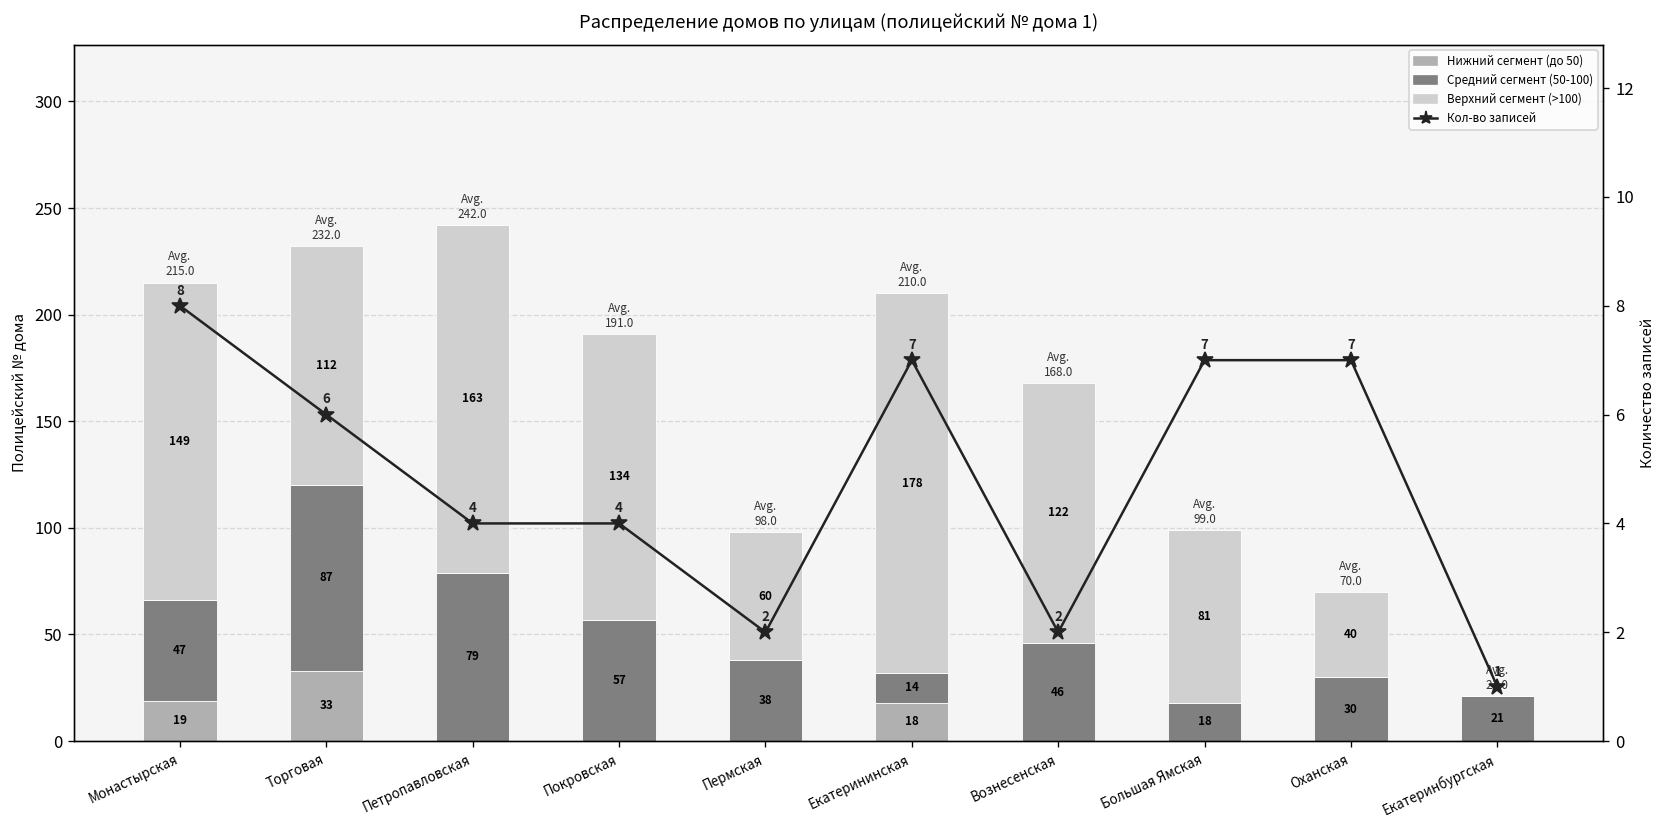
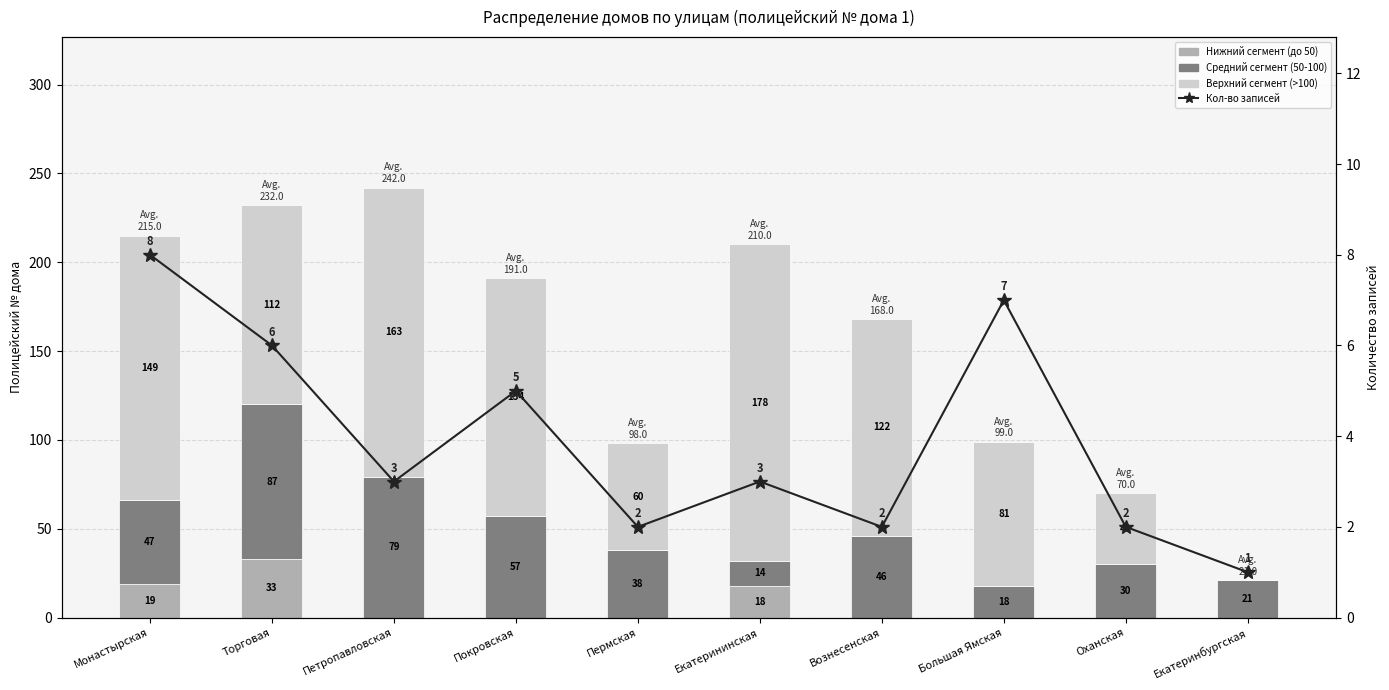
  {
    "Средний сегмент (50-100)": {
      "Монастырская": 47,
      "Торговая": 87,
      "Петропавловская": 79,
      "Покровская": 57,
      "Пермская": 38,
      "Екатерининская": 14,
      "Вознесенская": 46,
      "Большая Ямская": 18,
      "Оханская": 30,
      "Екатеринбургская": 21
    },
    "Кол-во записей": {
      "Монастырская": 8,
      "Торговая": 6,
-     "Петропавловская": 4,
-     "Покровская": 4,
+     "Петропавловская": 3,
+     "Покровская": 5,
      "Пермская": 2,
-     "Екатерининская": 7,
+     "Екатерининская": 3,
      "Вознесенская": 2,
      "Большая Ямская": 7,
-     "Оханская": 7
+     "Оханская": 2
    }
  }
